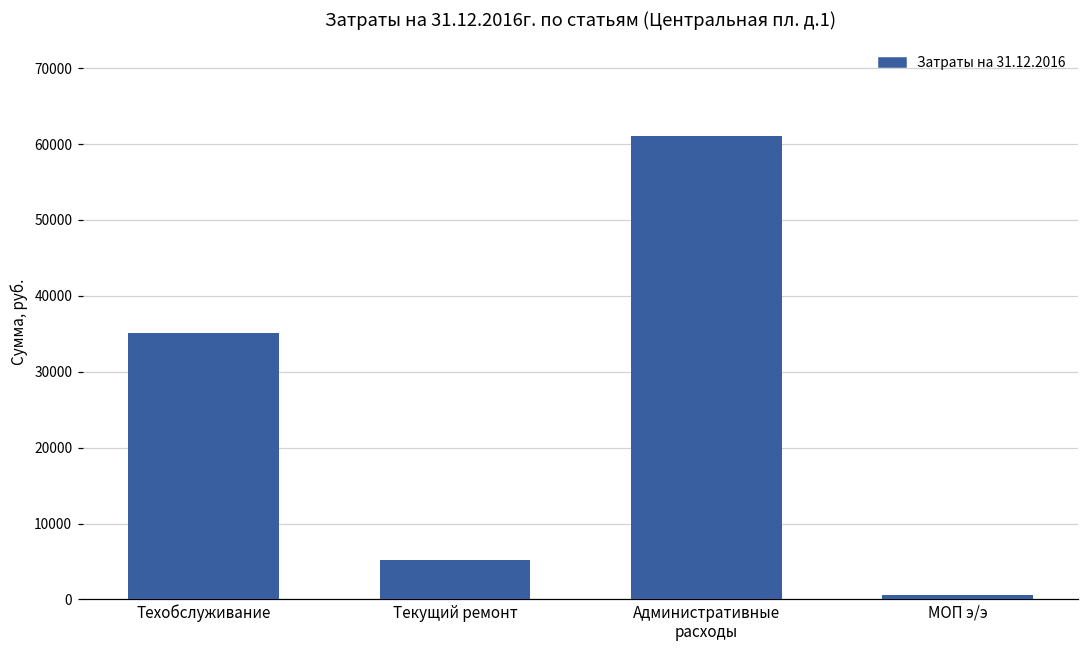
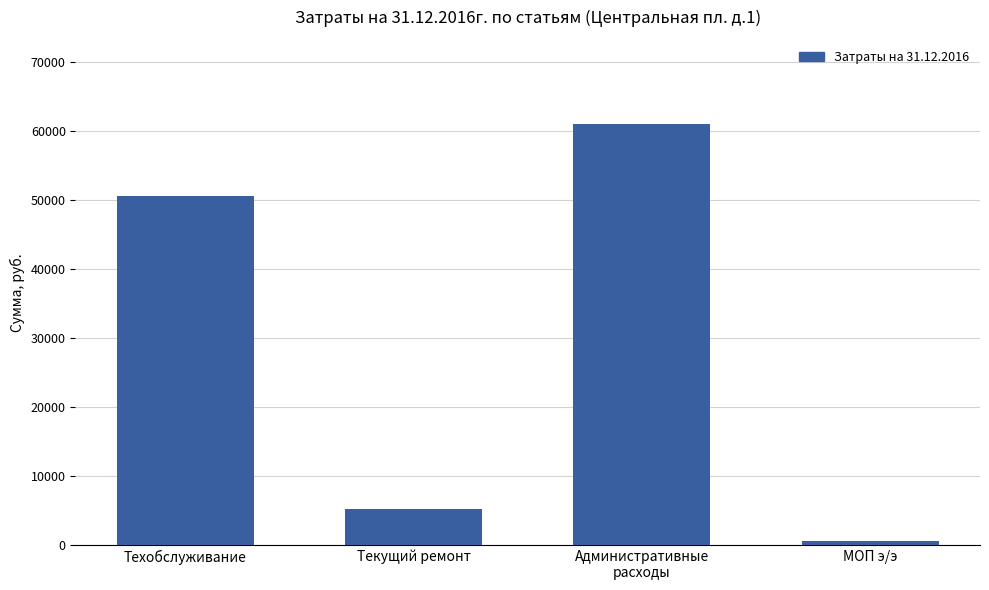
  {
-   "Техобслуживание": 35000,
+   "Техобслуживание": 51000,
    "Текущий ремонт": 5000,
    "Административные расходы": 61000,
    "МОП э/э": 1000
  }
